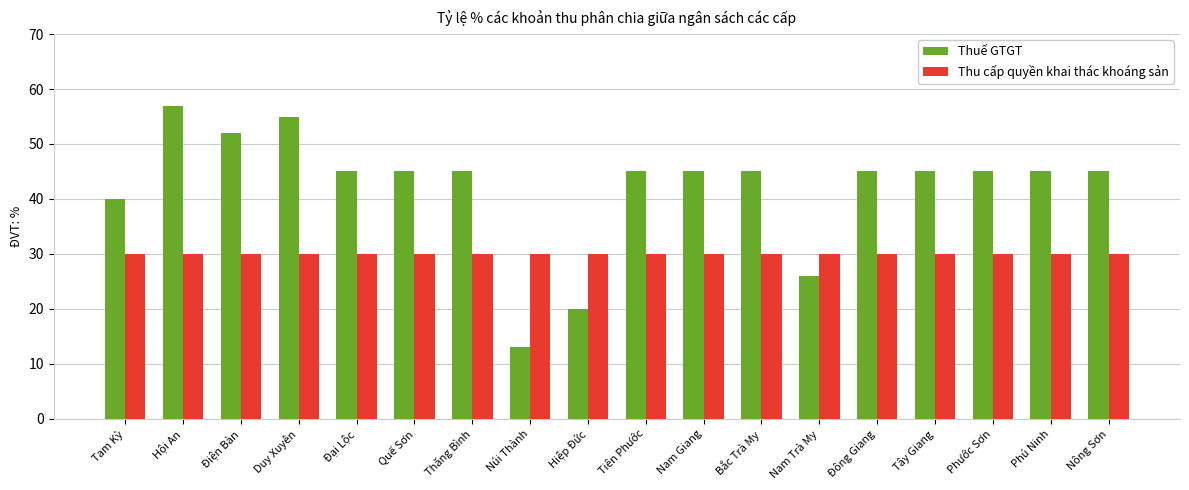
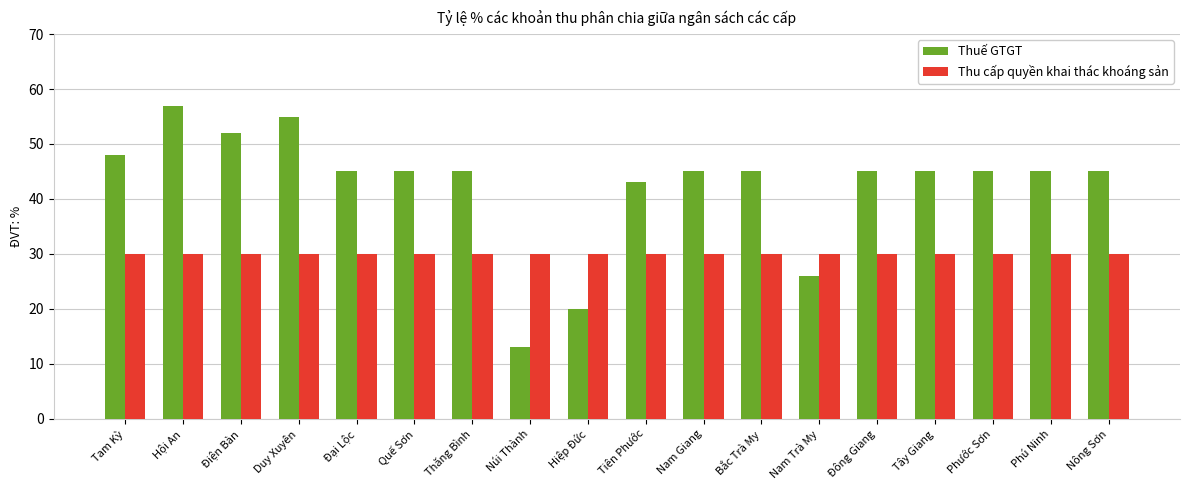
  {
    "Thuế GTGT": {
-     "Tam Kỳ": 40,
+     "Tam Kỳ": 48,
      "Hội An": 57,
      "Điện Bàn": 52,
      "Duy Xuyên": 55,
      "Đại Lộc": 45,
      "Quế Sơn": 45,
      "Thăng Bình": 45,
      "Núi Thành": 13,
      "Hiệp Đức": 20,
-     "Tiên Phước": 45,
+     "Tiên Phước": 43,
      "Nam Giang": 45,
      "Bắc Trà My": 45,
      "Nam Trà My": 26,
      "Đông Giang": 45,
      "Tây Giang": 45,
      "Phước Sơn": 45,
      "Phú Ninh": 45,
      "Nông Sơn": 45
    },
    "Thu cấp quyền khai thác khoáng sản": {
      "Tam Kỳ": 30,
      "Hội An": 30,
      "Điện Bàn": 30,
      "Duy Xuyên": 30,
      "Đại Lộc": 30,
      "Quế Sơn": 30,
      "Thăng Bình": 30,
      "Núi Thành": 30,
      "Hiệp Đức": 30,
      "Tiên Phước": 30,
      "Nam Giang": 30,
      "Bắc Trà My": 30,
      "Nam Trà My": 30,
      "Đông Giang": 30,
      "Tây Giang": 30,
      "Phước Sơn": 30,
      "Phú Ninh": 30,
      "Nông Sơn": 30
    }
  }
